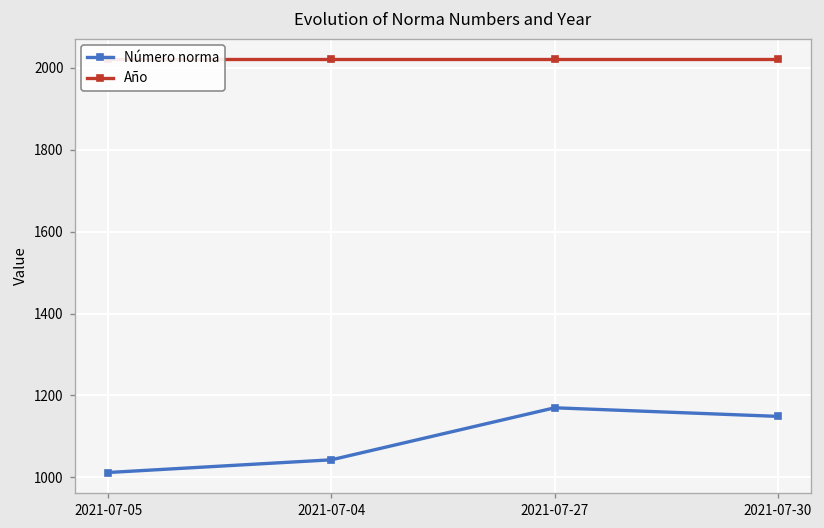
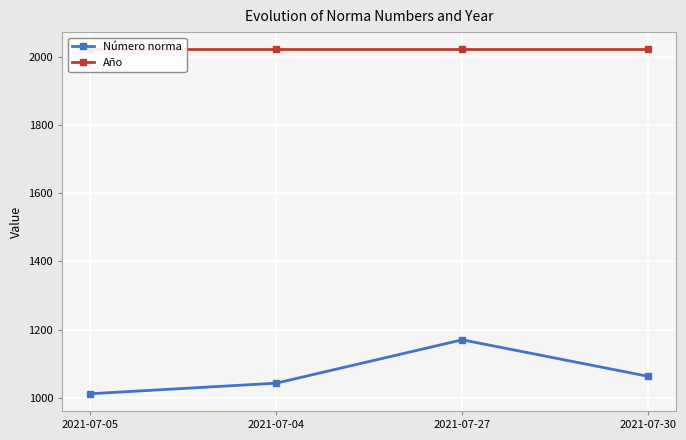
  {
    "Número norma": {
      "2021-07-05": 1010,
      "2021-07-04": 1040,
      "2021-07-27": 1170,
-     "2021-07-30": 1150
+     "2021-07-30": 1060
    },
    "Año": {
      "2021-07-04": 2020,
      "2021-07-27": 2020,
      "2021-07-30": 2020
    }
  }
